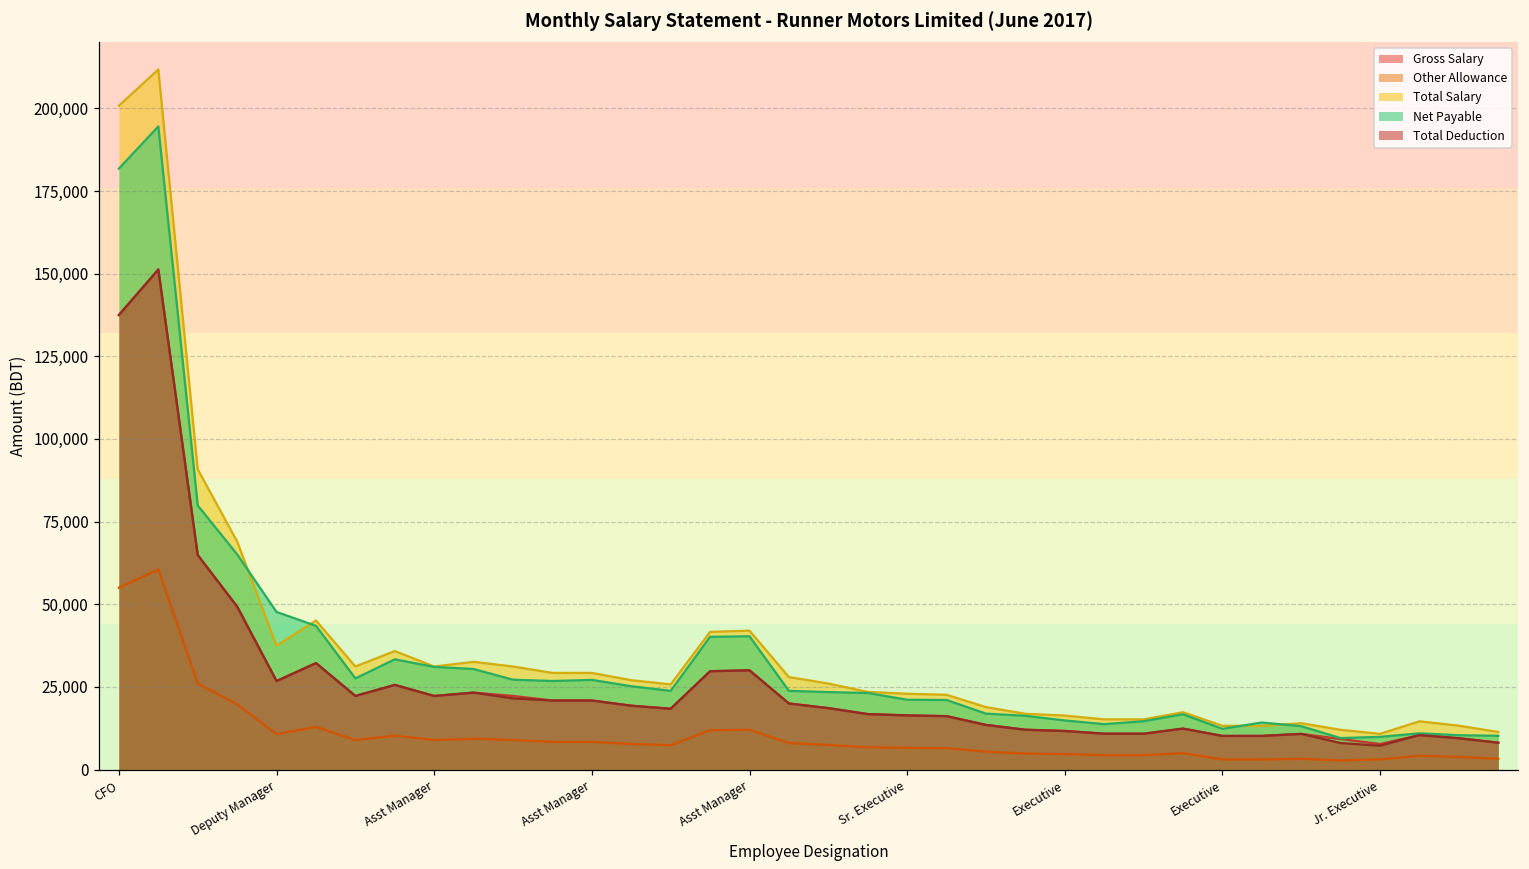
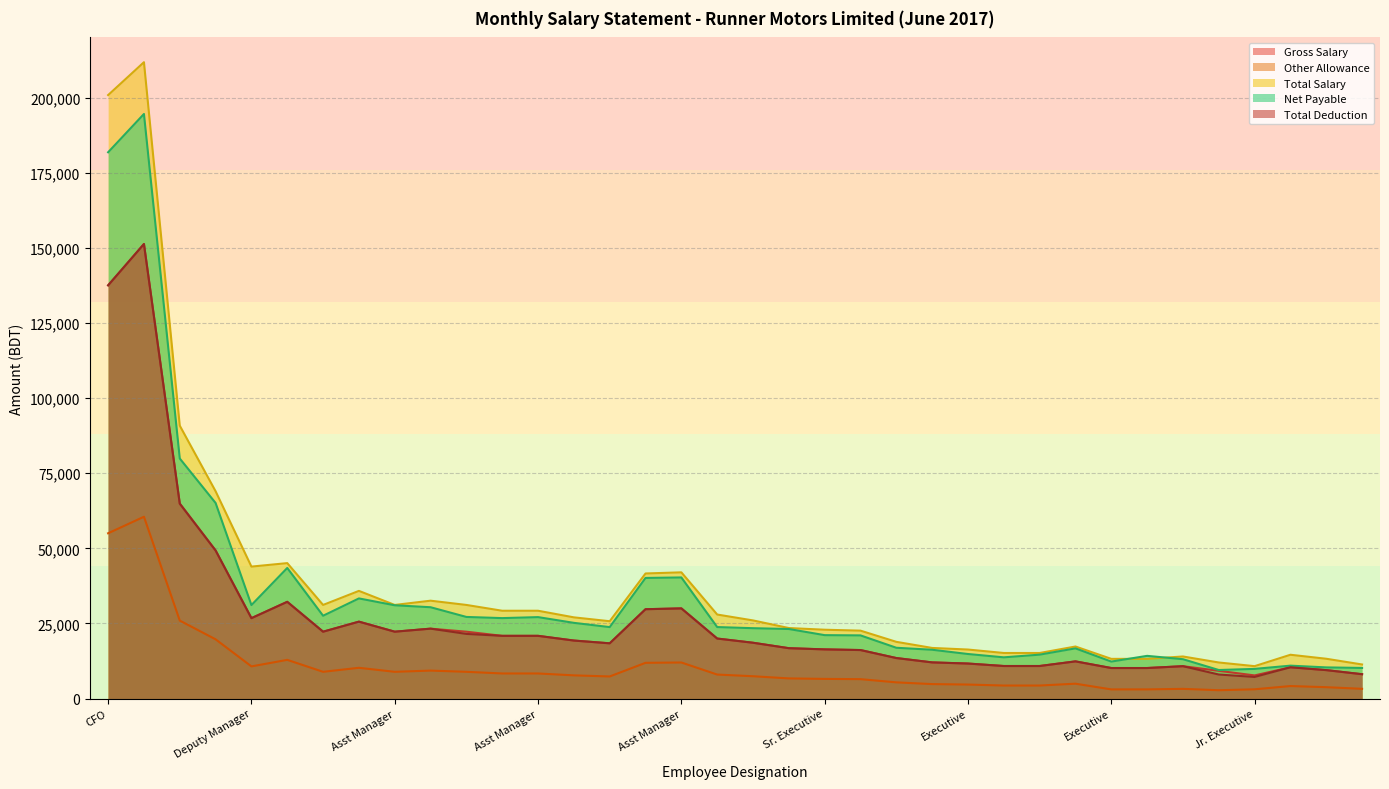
  {
    "Total Salary": {
      "CFO": "201,000",
-     "Deputy Manager": "37,000",
+     "Deputy Manager": "44,000",
      "Jr. Executive": "11,000"
    },
    "Net Payable": {
      "CFO": "182,000",
-     "Deputy Manager": "48,000",
+     "Deputy Manager": "31,000",
      "Jr. Executive": "10,000"
    }
  }
